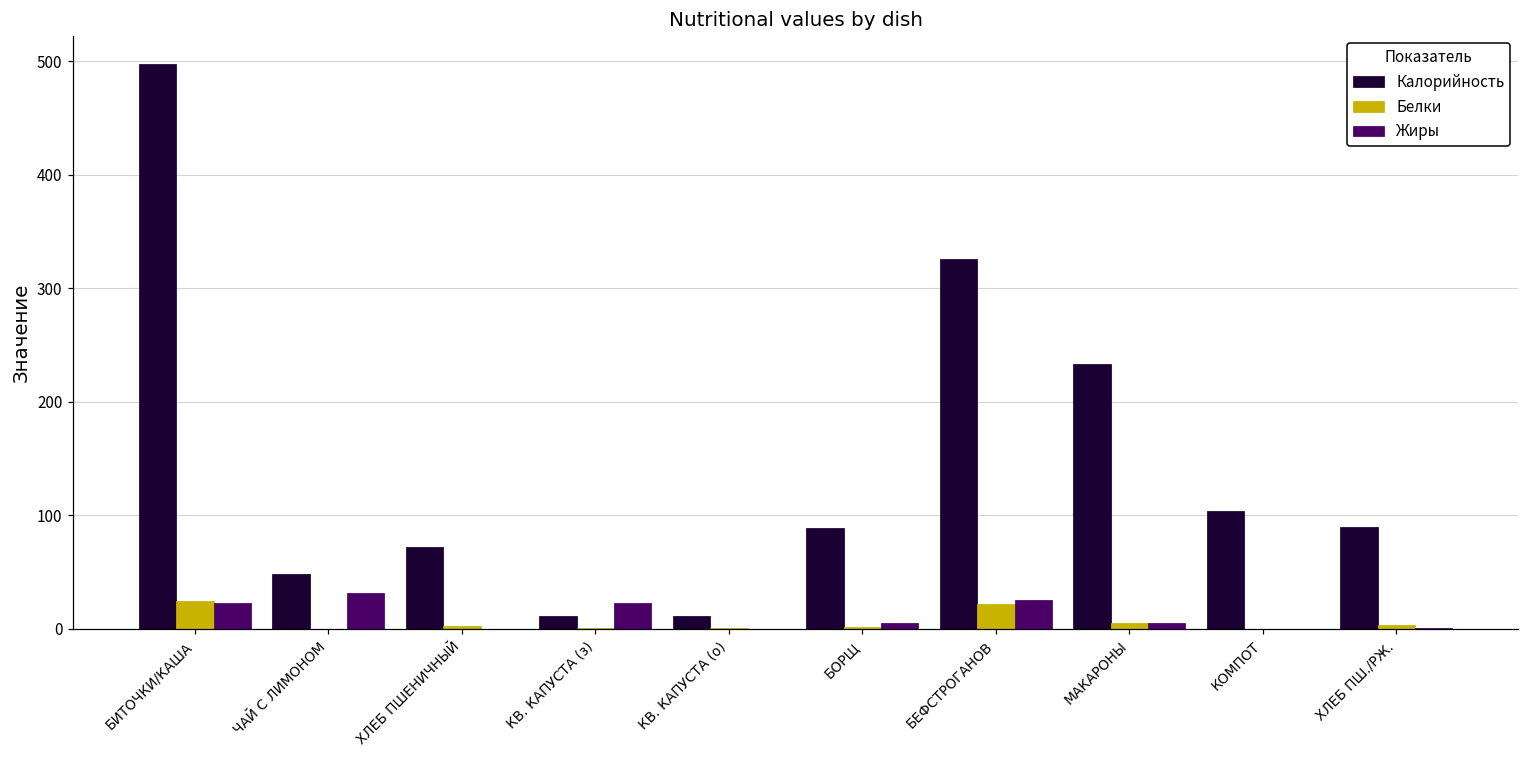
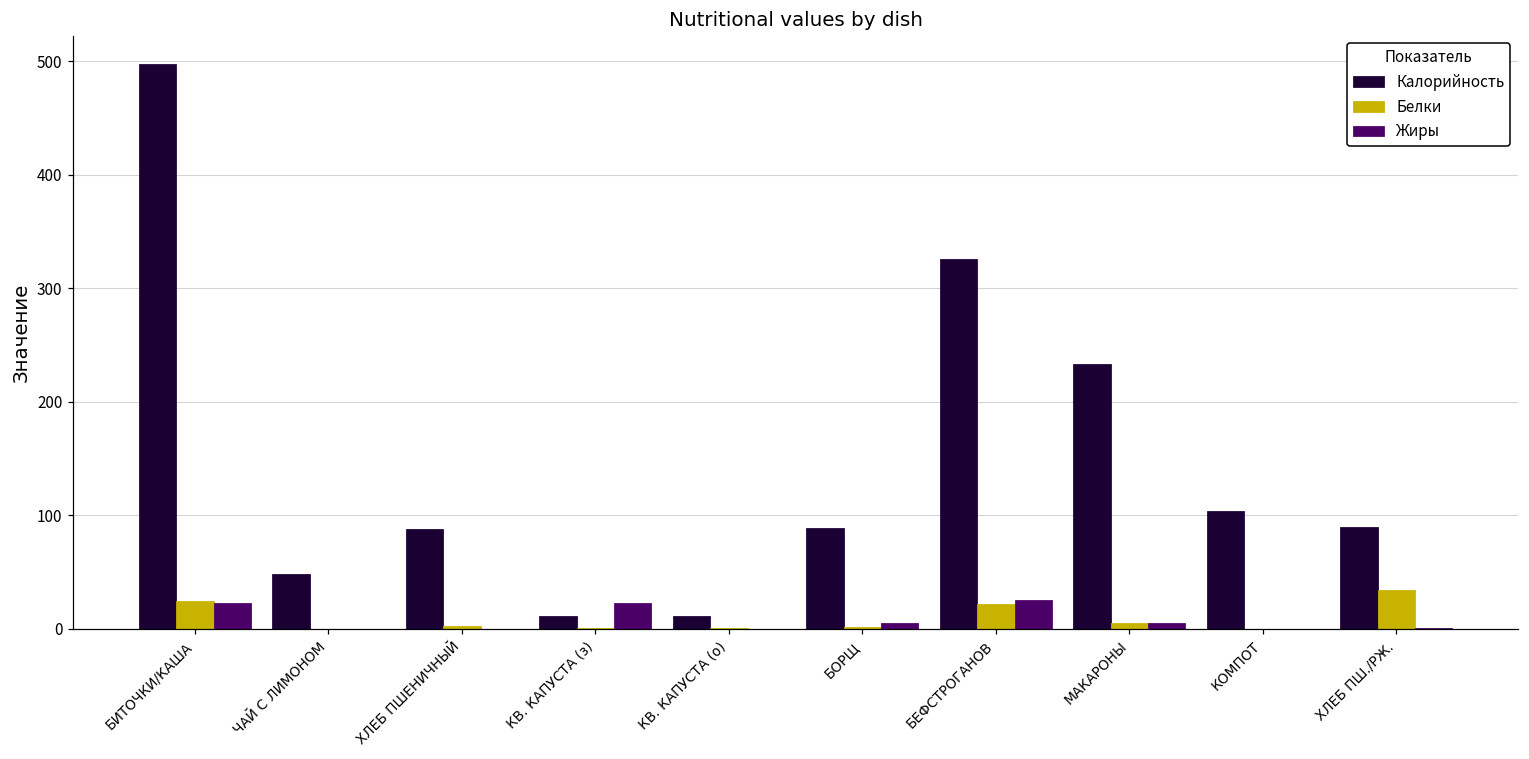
  {
    "Калорийность": {
      "БИТОЧКИ/КАША": 498,
      "ЧАЙ С ЛИМОНОМ": 49,
-     "ХЛЕБ ПШЕНИЧНЫЙ": 73,
+     "ХЛЕБ ПШЕНИЧНЫЙ": 88,
      "КВ. КАПУСТА (з)": 11,
      "КВ. КАПУСТА (о)": 11,
      "БОРЩ": 89,
      "БЕФСТРОГАНОВ": 326,
      "МАКАРОНЫ": 233,
      "КОМПОТ": 104,
      "ХЛЕБ ПШ./РЖ.": 90
    },
    "Белки": {
      "БИТОЧКИ/КАША": 25,
      "БЕФСТРОГАНОВ": 22,
      "МАКАРОНЫ": 6,
-     "ХЛЕБ ПШ./РЖ.": 3
+     "ХЛЕБ ПШ./РЖ.": 34
    },
    "Жиры": {
      "БИТОЧКИ/КАША": 23,
-     "ЧАЙ С ЛИМОНОМ": 32,
+     "ЧАЙ С ЛИМОНОМ": 0,
      "КВ. КАПУСТА (з)": 23,
      "БОРЩ": 5,
      "БЕФСТРОГАНОВ": 25,
      "МАКАРОНЫ": 5
    }
  }
